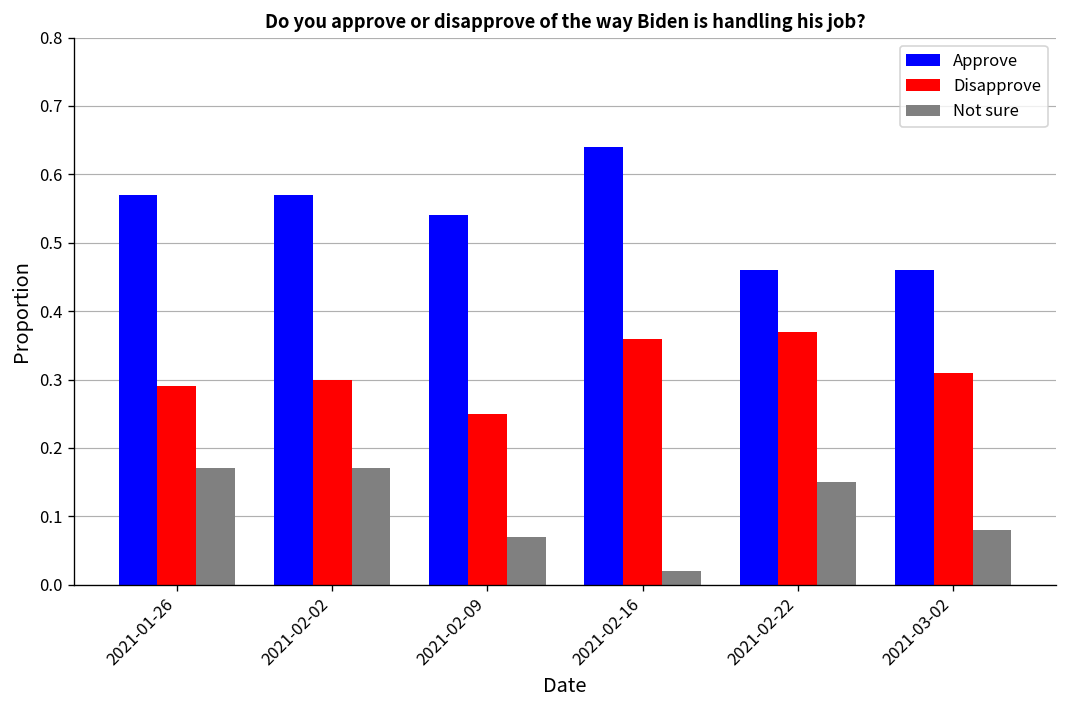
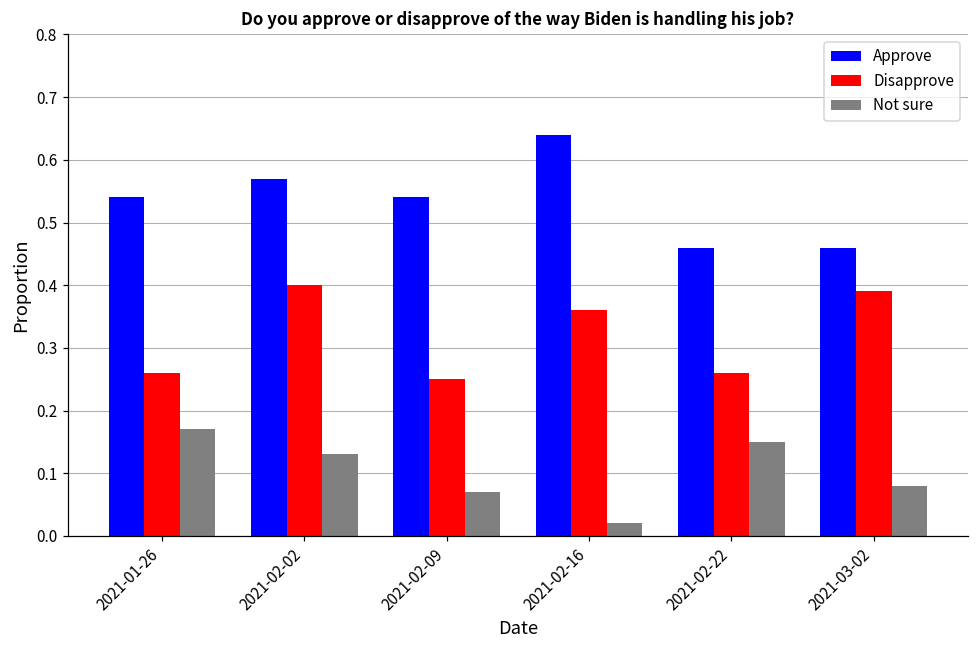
  {
    "Approve": {
-     "2021-01-26": 0.57,
+     "2021-01-26": 0.54,
      "2021-02-02": 0.57,
      "2021-02-09": 0.54,
      "2021-02-16": 0.64,
      "2021-02-22": 0.46,
      "2021-03-02": 0.46
    },
    "Disapprove": {
-     "2021-01-26": 0.29,
-     "2021-02-02": 0.3,
+     "2021-01-26": 0.26,
+     "2021-02-02": 0.4,
      "2021-02-09": 0.25,
      "2021-02-16": 0.36,
-     "2021-02-22": 0.37,
-     "2021-03-02": 0.31
+     "2021-02-22": 0.26,
+     "2021-03-02": 0.39
    },
    "Not sure": {
      "2021-01-26": 0.17,
-     "2021-02-02": 0.17,
+     "2021-02-02": 0.13,
      "2021-02-09": 0.07,
      "2021-02-16": 0.02,
      "2021-02-22": 0.15,
      "2021-03-02": 0.08
    }
  }
